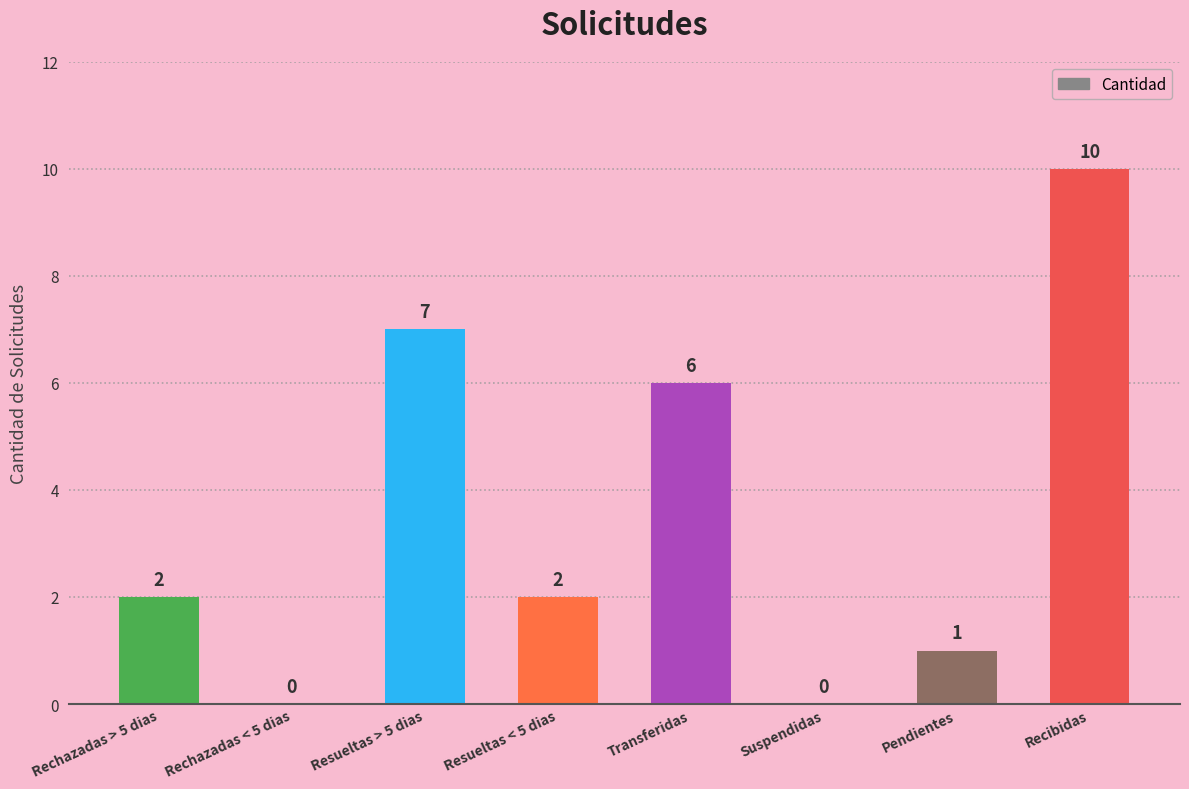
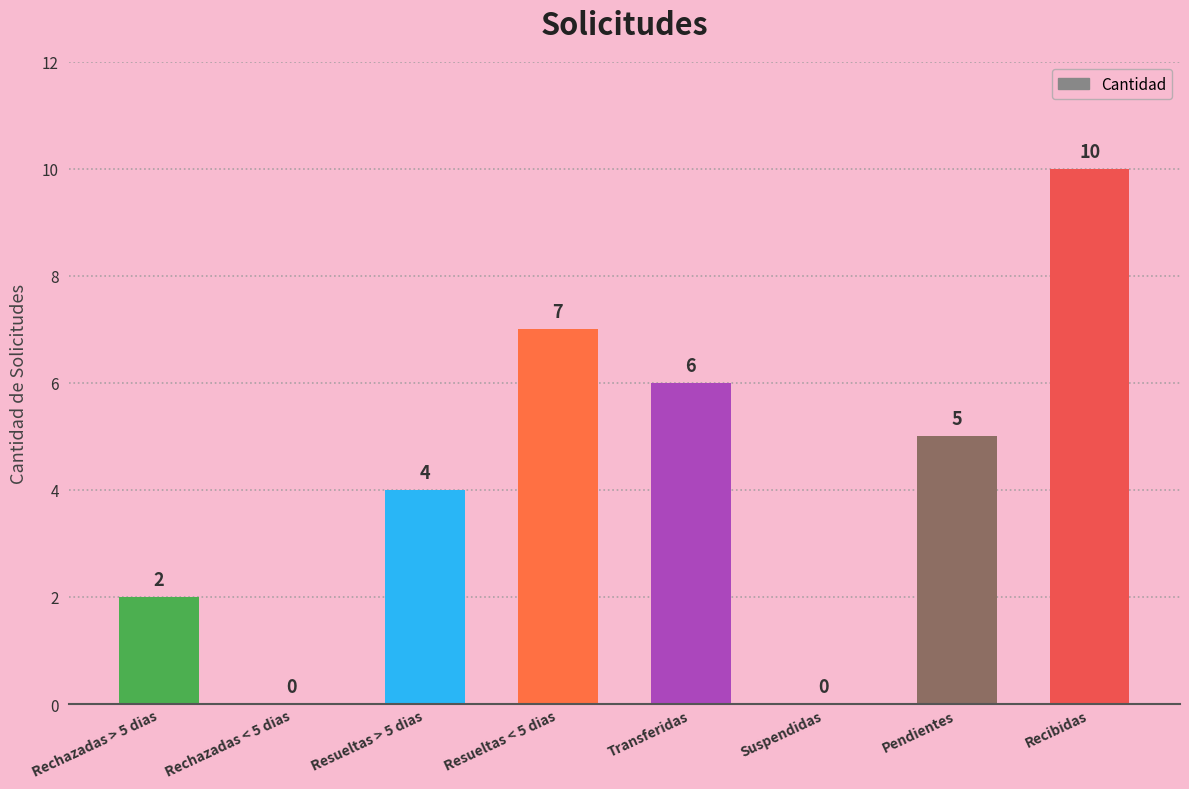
  {
    "Rechazadas > 5 dias": 2,
    "Rechazadas < 5 dias": 0,
-   "Resueltas > 5 dias": 7,
-   "Resueltas < 5 dias": 2,
+   "Resueltas > 5 dias": 4,
+   "Resueltas < 5 dias": 7,
    "Transferidas": 6,
    "Suspendidas": 0,
-   "Pendientes": 1,
+   "Pendientes": 5,
    "Recibidas": 10
  }
